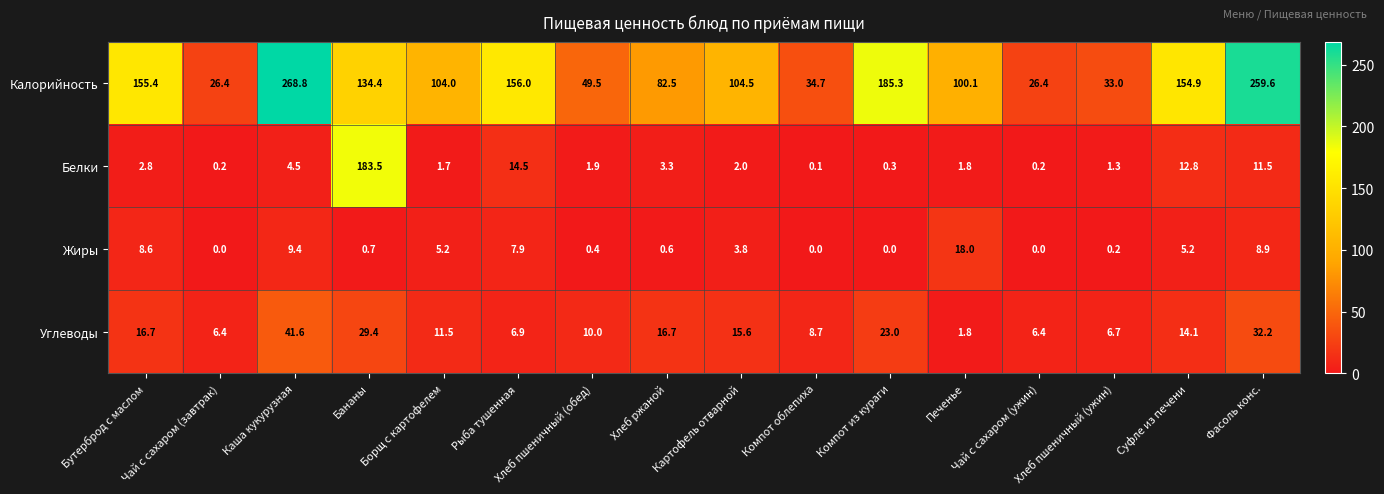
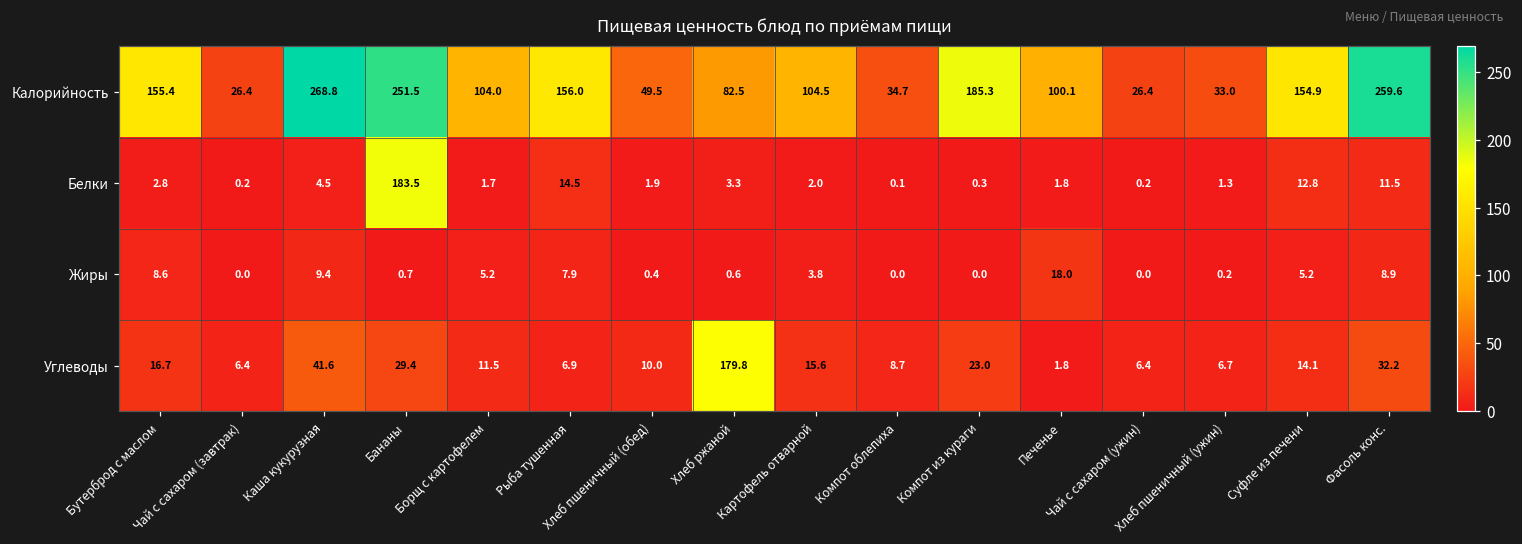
  {
    "Калорийность": {
      "Бутерброд с маслом": 155.4,
      "Чай с сахаром (завтрак)": 26.4,
      "Каша кукурузная": 268.8,
-     "Бананы": 134.4,
+     "Бананы": 251.5,
      "Борщ с картофелем": 104.0,
      "Рыба тушенная": 156.0,
      "Хлеб пшеничный (обед)": 49.5,
      "Хлеб ржаной": 82.5,
      "Картофель отварной": 104.5,
      "Компот облепиха": 34.7,
      "Компот из кураги": 185.3,
      "Печенье": 100.1,
      "Чай с сахаром (ужин)": 26.4,
      "Хлеб пшеничный (ужин)": 33.0,
      "Суфле из печени": 154.9,
      "Фасоль конс.": 259.6
    },
    "Белки": {
      "Бутерброд с маслом": 2.8,
      "Чай с сахаром (завтрак)": 0.2,
      "Каша кукурузная": 4.5,
      "Бананы": 183.5,
      "Борщ с картофелем": 1.7,
      "Рыба тушенная": 14.5,
      "Хлеб пшеничный (обед)": 1.9,
      "Хлеб ржаной": 3.3,
      "Картофель отварной": 2.0,
      "Компот облепиха": 0.1,
      "Компот из кураги": 0.3,
      "Печенье": 1.8,
      "Чай с сахаром (ужин)": 0.2,
      "Хлеб пшеничный (ужин)": 1.3,
      "Суфле из печени": 12.8,
      "Фасоль конс.": 11.5
    },
    "Жиры": {
      "Бутерброд с маслом": 8.6,
      "Чай с сахаром (завтрак)": 0.0,
      "Каша кукурузная": 9.4,
      "Бананы": 0.7,
      "Борщ с картофелем": 5.2,
      "Рыба тушенная": 7.9,
      "Хлеб пшеничный (обед)": 0.4,
      "Хлеб ржаной": 0.6,
      "Картофель отварной": 3.8,
      "Компот облепиха": 0.0,
      "Компот из кураги": 0.0,
      "Печенье": 18.0,
      "Чай с сахаром (ужин)": 0.0,
      "Хлеб пшеничный (ужин)": 0.2,
      "Суфле из печени": 5.2,
      "Фасоль конс.": 8.9
    },
    "Углеводы": {
      "Бутерброд с маслом": 16.7,
      "Чай с сахаром (завтрак)": 6.4,
      "Каша кукурузная": 41.6,
      "Бананы": 29.4,
      "Борщ с картофелем": 11.5,
      "Рыба тушенная": 6.9,
      "Хлеб пшеничный (обед)": 10.0,
-     "Хлеб ржаной": 16.7,
+     "Хлеб ржаной": 179.8,
      "Картофель отварной": 15.6,
      "Компот облепиха": 8.7,
      "Компот из кураги": 23.0,
      "Печенье": 1.8,
      "Чай с сахаром (ужин)": 6.4,
      "Хлеб пшеничный (ужин)": 6.7,
      "Суфле из печени": 14.1,
      "Фасоль конс.": 32.2
    }
  }
